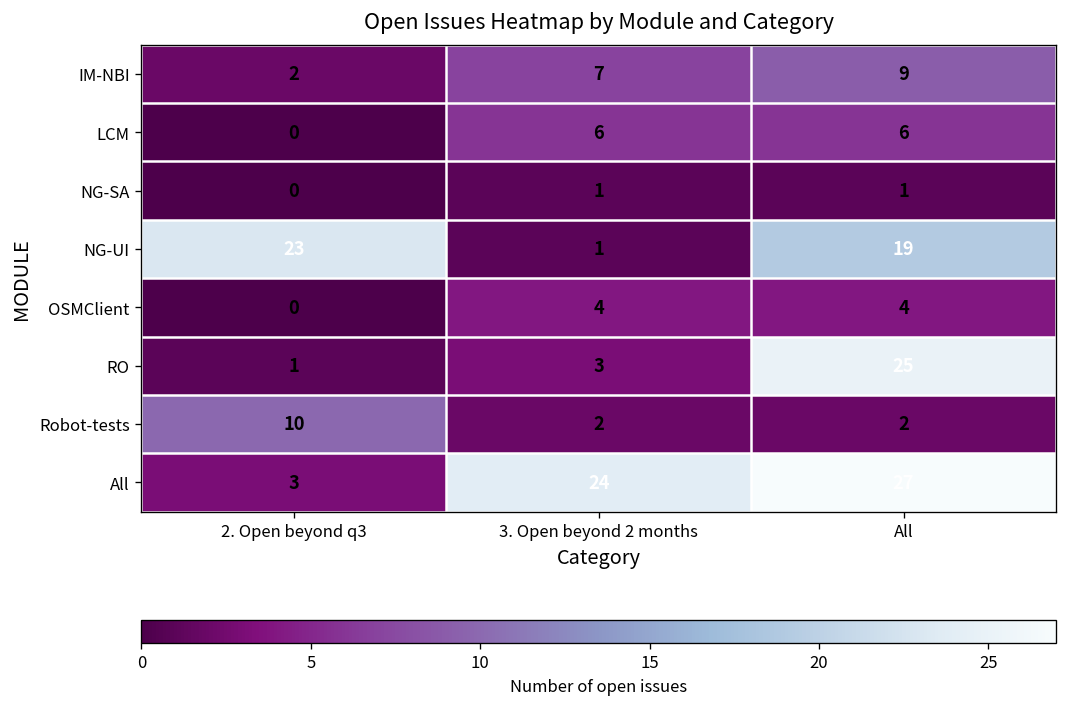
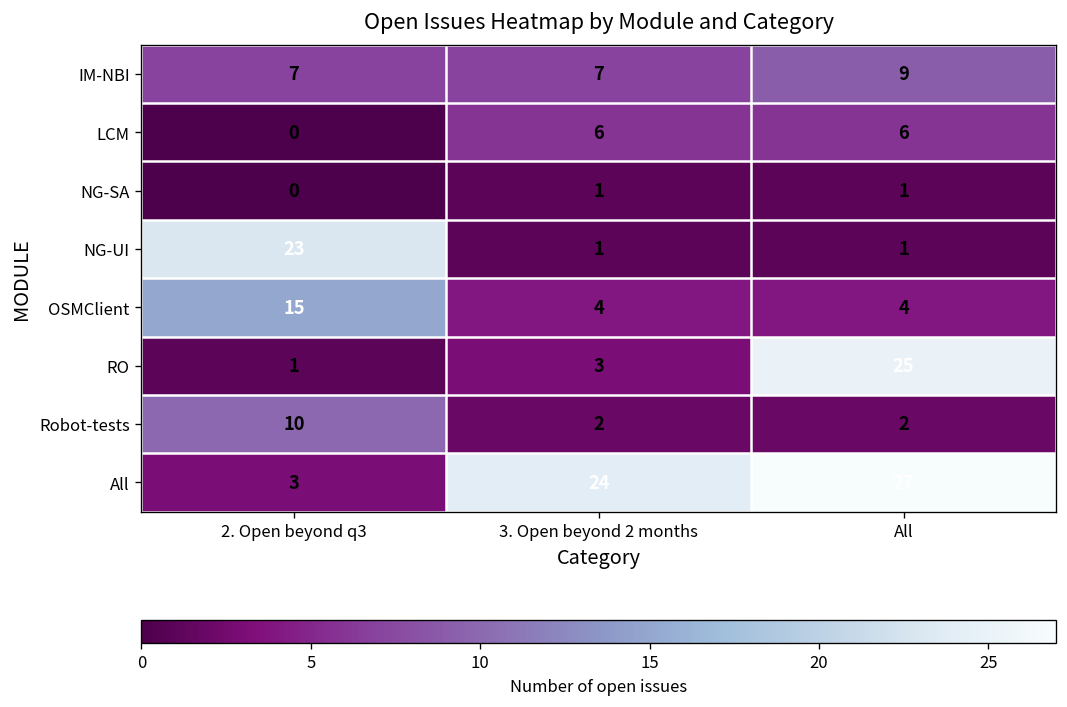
  {
    "IM-NBI": {
-     "2. Open beyond q3": 2,
+     "2. Open beyond q3": 7,
      "3. Open beyond 2 months": 7,
      "All": 9
    },
    "LCM": {
      "2. Open beyond q3": 0,
      "3. Open beyond 2 months": 6,
      "All": 6
    },
    "NG-SA": {
      "2. Open beyond q3": 0,
      "3. Open beyond 2 months": 1,
      "All": 1
    },
    "NG-UI": {
      "3. Open beyond 2 months": 1,
-     "All": 19
+     "All": 1
    },
    "OSMClient": {
-     "2. Open beyond q3": 0,
+     "2. Open beyond q3": 15,
      "3. Open beyond 2 months": 4,
      "All": 4
    },
    "RO": {
      "2. Open beyond q3": 1,
      "3. Open beyond 2 months": 3
    },
    "Robot-tests": {
      "2. Open beyond q3": 10,
      "3. Open beyond 2 months": 2,
      "All": 2
    },
    "All": {
      "2. Open beyond q3": 3
    }
  }
